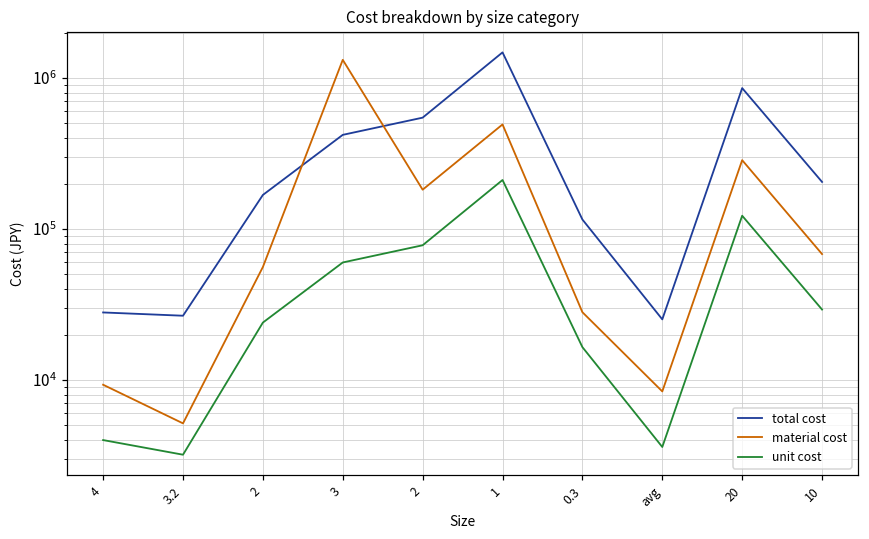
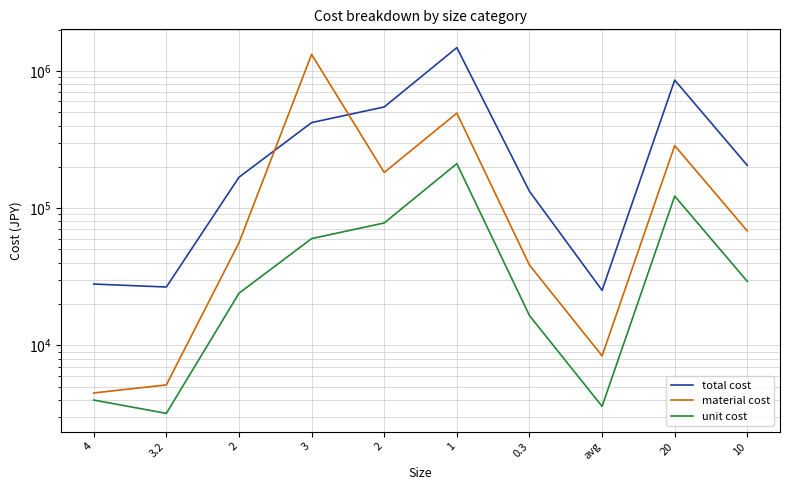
  {
    "total cost": {
      "4": 28000,
      "3.2": 27000,
      "3": 420000,
      "1": 1500000,
-     "0.3": 120000,
+     "0.3": 130000,
      "avg": 25000,
      "20": 900000,
      "10": 200000
    },
    "material cost": {
-     "4": 9000,
+     "4": 4500,
      "3.2": 5200,
      "3": 1300000,
      "1": 490000,
-     "0.3": 28000,
+     "0.3": 39000,
      "avg": 8000,
      "20": 290000,
      "10": 70000
    },
    "unit cost": {
      "4": 4000,
      "3.2": 3200,
      "3": 60000,
      "1": 210000,
      "0.3": 17000,
      "avg": 3600,
      "20": 120000,
      "10": 29000
    }
  }
